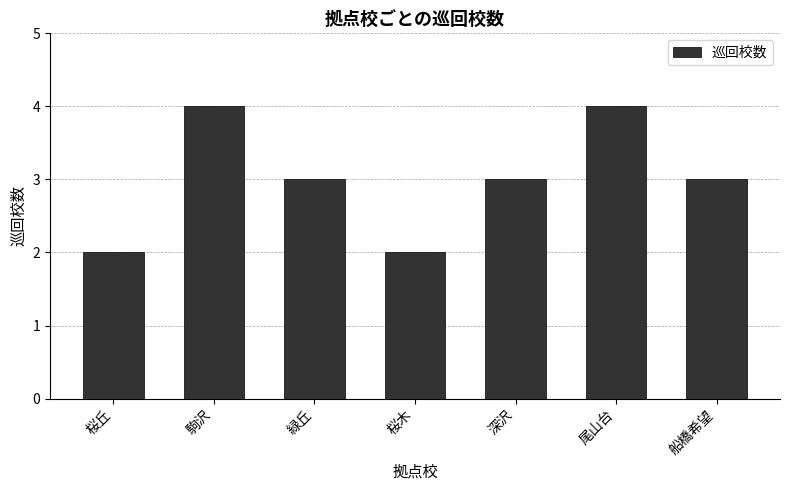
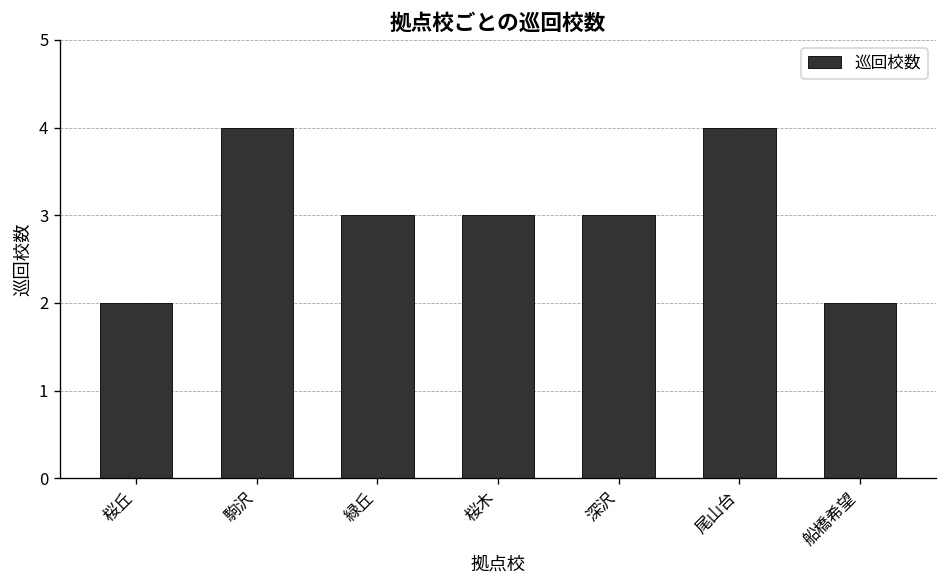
  {
    "桜丘": 2,
    "駒沢": 4,
    "緑丘": 3,
-   "桜木": 2,
+   "桜木": 3,
    "深沢": 3,
    "尾山台": 4,
-   "船橋希望": 3
+   "船橋希望": 2
  }
